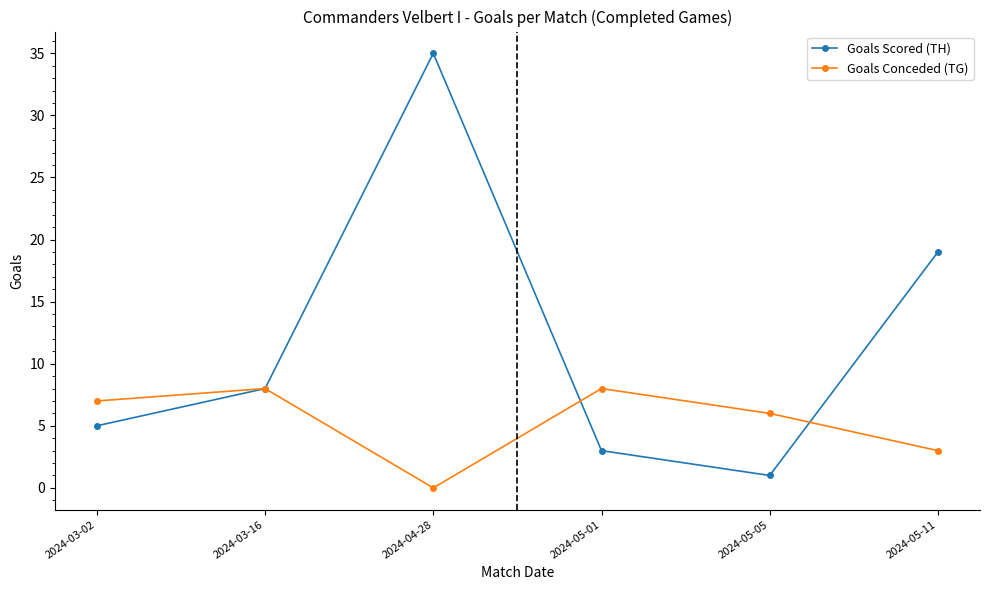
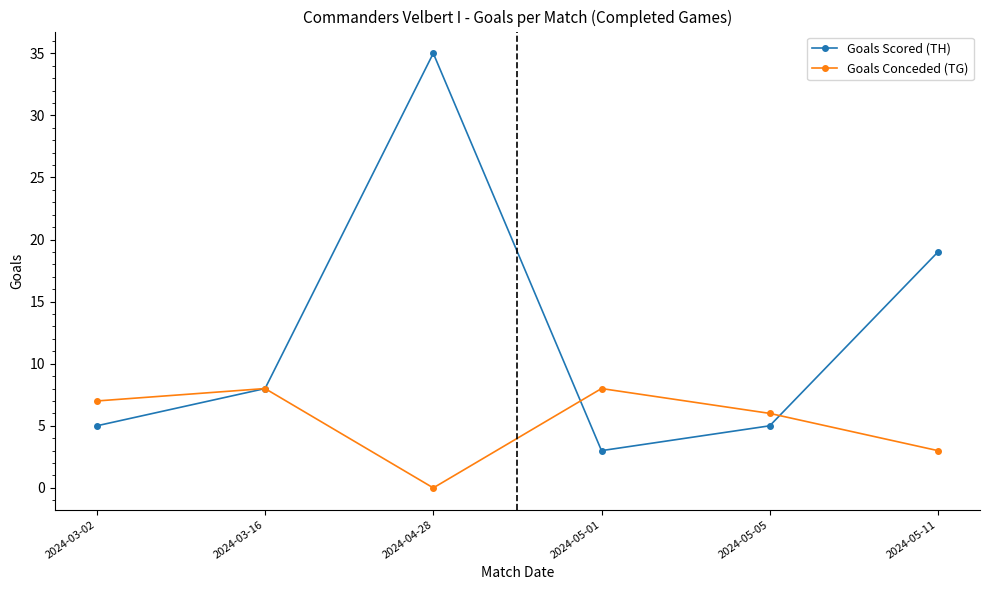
  {
    "Goals Scored (TH)": {
      "2024-03-02": 5,
      "2024-04-28": 35,
      "2024-05-01": 3,
-     "2024-05-05": 1,
+     "2024-05-05": 5,
      "2024-05-11": 19
    },
    "Goals Conceded (TG)": {
      "2024-03-02": 7,
      "2024-04-28": 0,
      "2024-05-01": 8,
      "2024-05-05": 6,
      "2024-05-11": 3
    }
  }
